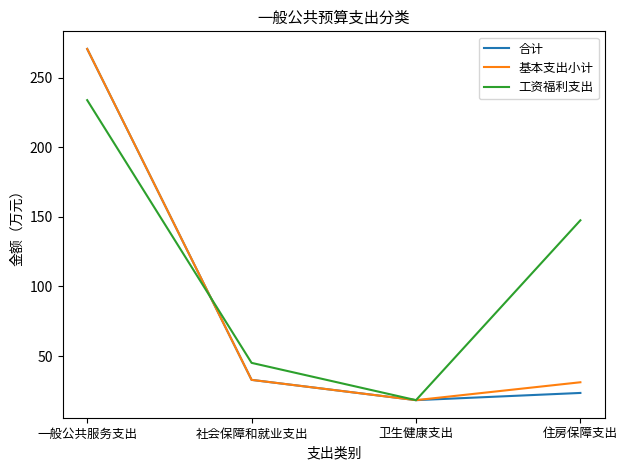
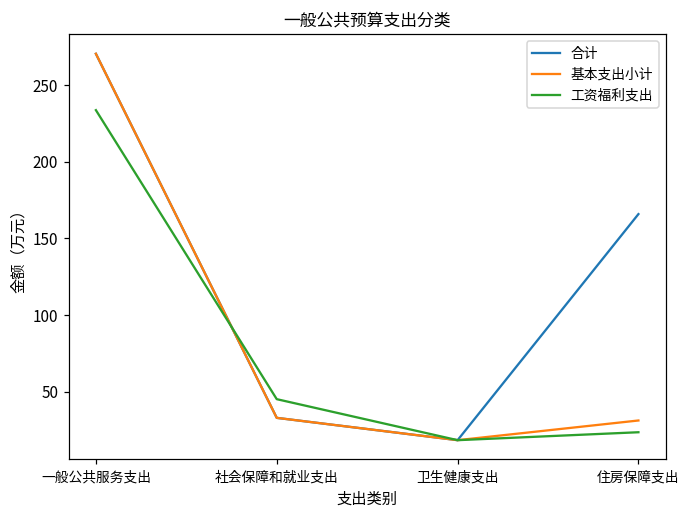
  {
    "合计": {
-     "住房保障支出": 24
+     "住房保障支出": 166
    },
    "基本支出小计": {
      "住房保障支出": 31
    },
    "工资福利支出": {
      "一般公共服务支出": 234,
      "社会保障和就业支出": 45,
-     "住房保障支出": 147
+     "住房保障支出": 24
    }
  }
